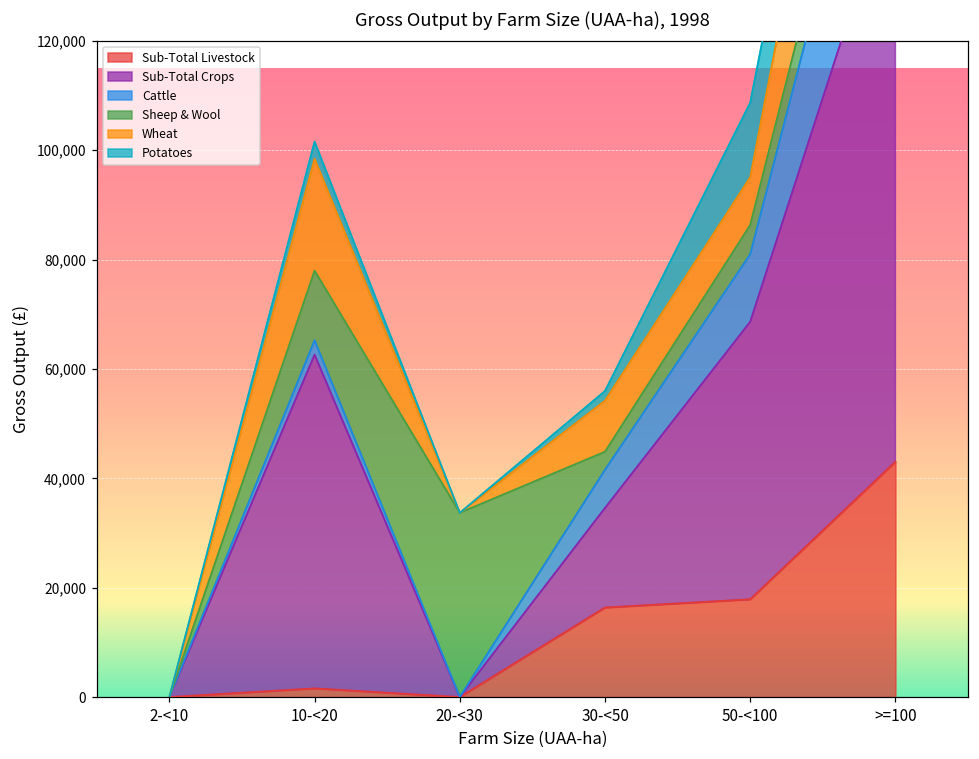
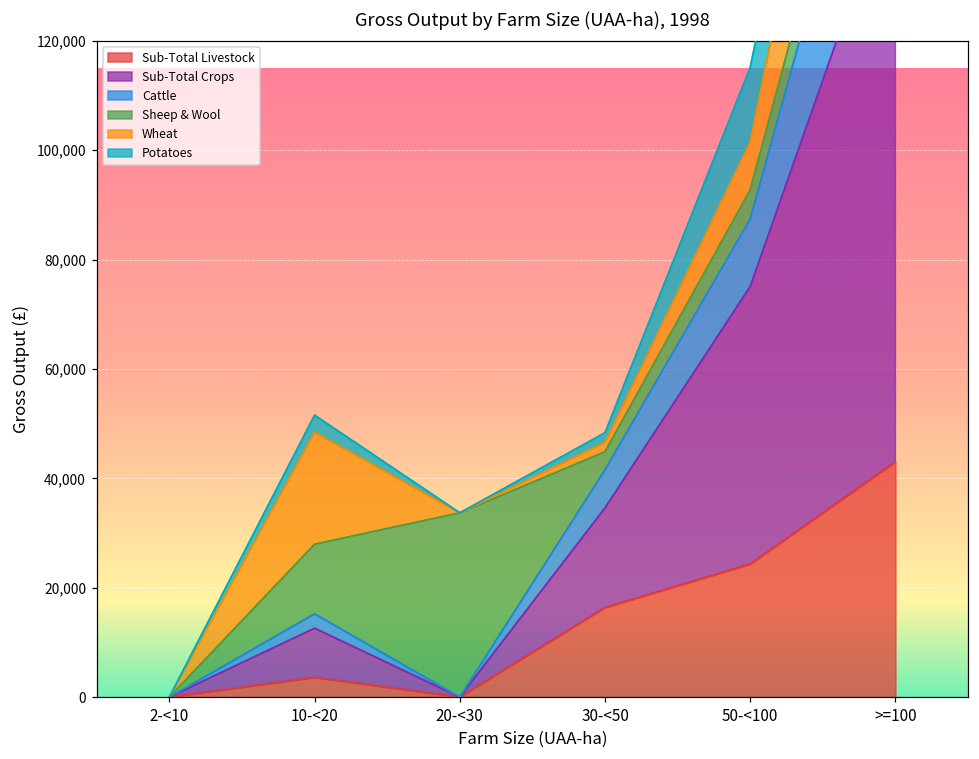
  {
    "Sub-Total Livestock": {
-     "10-<20": "2,000",
+     "10-<20": "4,000",
      "30-<50": "16,000",
-     "50-<100": "18,000",
+     "50-<100": "24,000",
      ">=100": "43,000"
    },
    "Sub-Total Crops": {
-     "10-<20": "61,000",
+     "10-<20": "9,000",
      "30-<50": "18,000",
      "50-<100": "51,000"
    },
    "Sheep & Wool": {
      "10-<20": "13,000",
      "30-<50": "3,000",
      "50-<100": "5,000"
    },
    "Wheat": {
      "10-<20": "20,000",
-     "30-<50": "9,000",
+     "30-<50": "2,000",
      "50-<100": "9,000"
    }
  }
